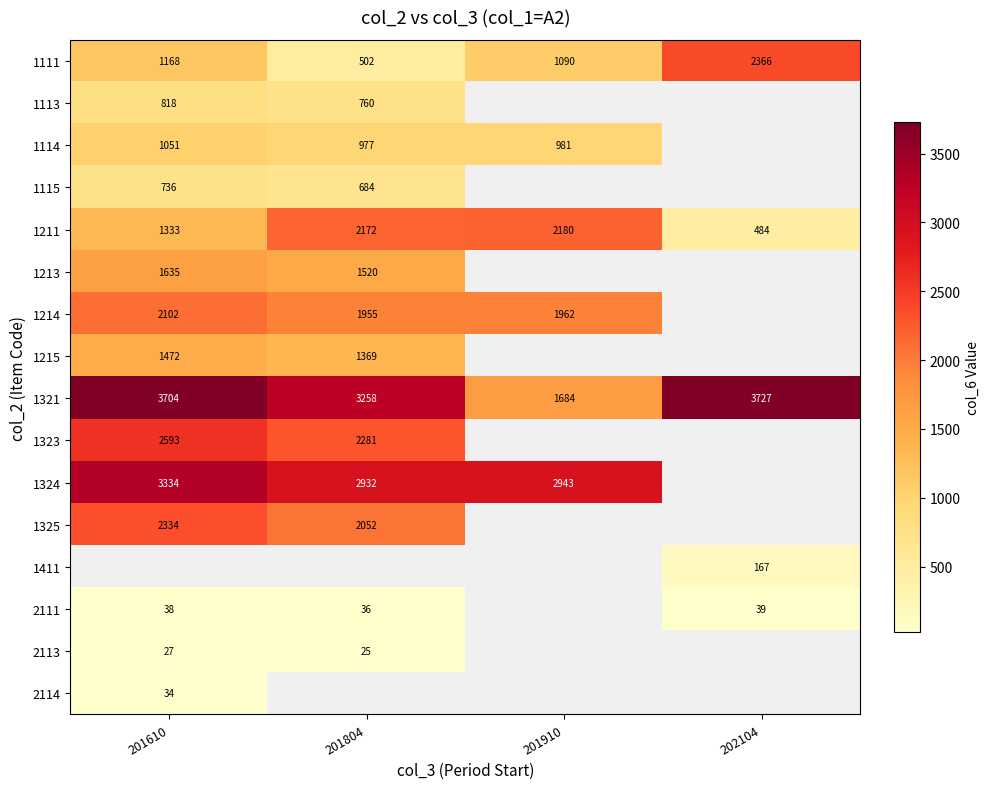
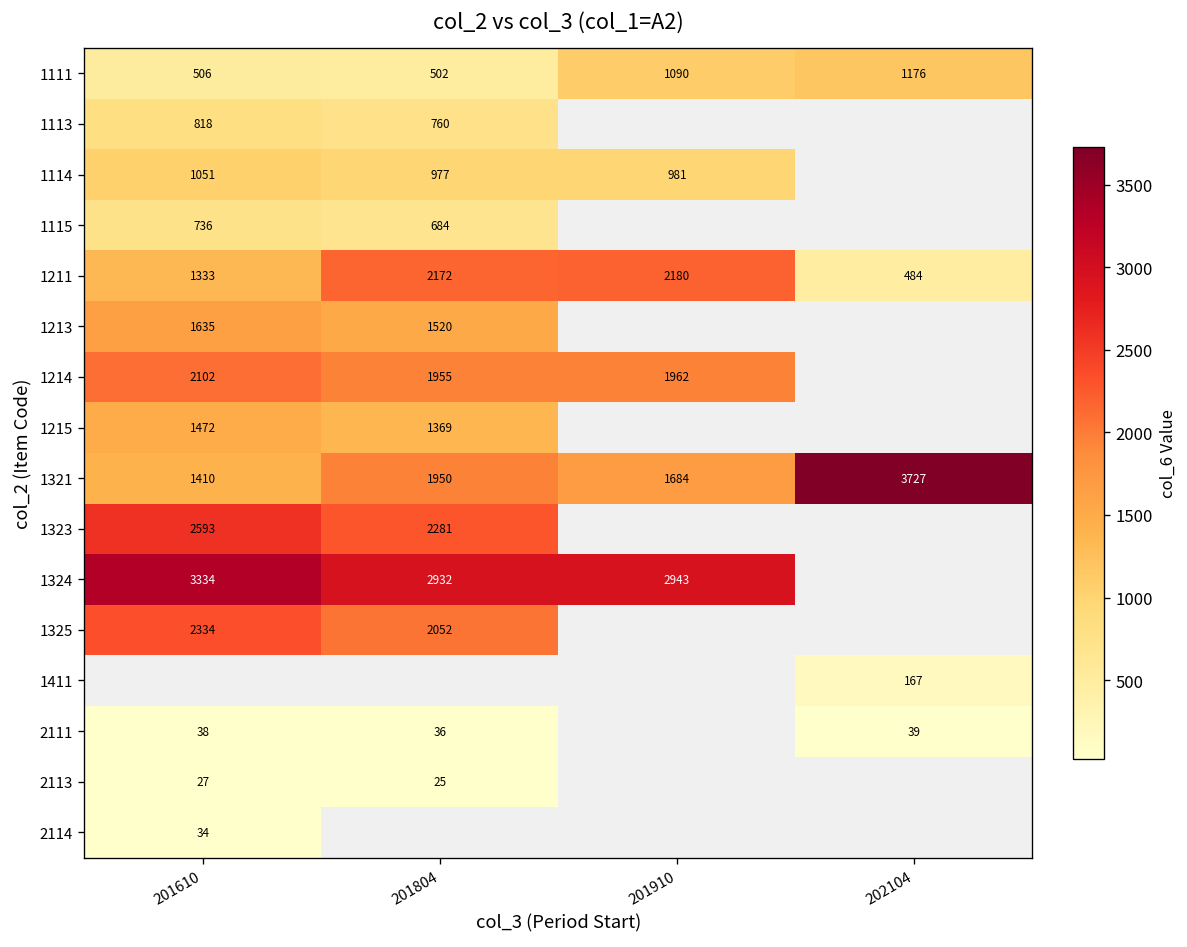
  {
    "1111": {
-     "201610": 1168,
+     "201610": 506,
      "201804": 502,
      "201910": 1090,
-     "202104": 2366
+     "202104": 1176
    },
    "1113": {
      "201610": 818,
      "201804": 760
    },
    "1114": {
      "201610": 1051,
      "201804": 977,
      "201910": 981
    },
    "1115": {
      "201610": 736,
      "201804": 684
    },
    "1211": {
      "201610": 1333,
      "201804": 2172,
      "201910": 2180,
      "202104": 484
    },
    "1213": {
      "201610": 1635,
      "201804": 1520
    },
    "1214": {
      "201610": 2102,
      "201804": 1955,
      "201910": 1962
    },
    "1215": {
      "201610": 1472,
      "201804": 1369
    },
    "1321": {
-     "201610": 3704,
-     "201804": 3258,
+     "201610": 1410,
+     "201804": 1950,
      "201910": 1684,
      "202104": 3727
    },
    "1323": {
      "201610": 2593,
      "201804": 2281
    },
    "1324": {
      "201610": 3334,
      "201804": 2932,
      "201910": 2943
    },
    "1325": {
      "201610": 2334,
      "201804": 2052
    },
    "1411": {
      "202104": 167
    },
    "2111": {
      "201610": 38,
      "201804": 36,
      "202104": 39
    },
    "2113": {
      "201610": 27,
      "201804": 25
    },
    "2114": {
      "201610": 34
    }
  }
